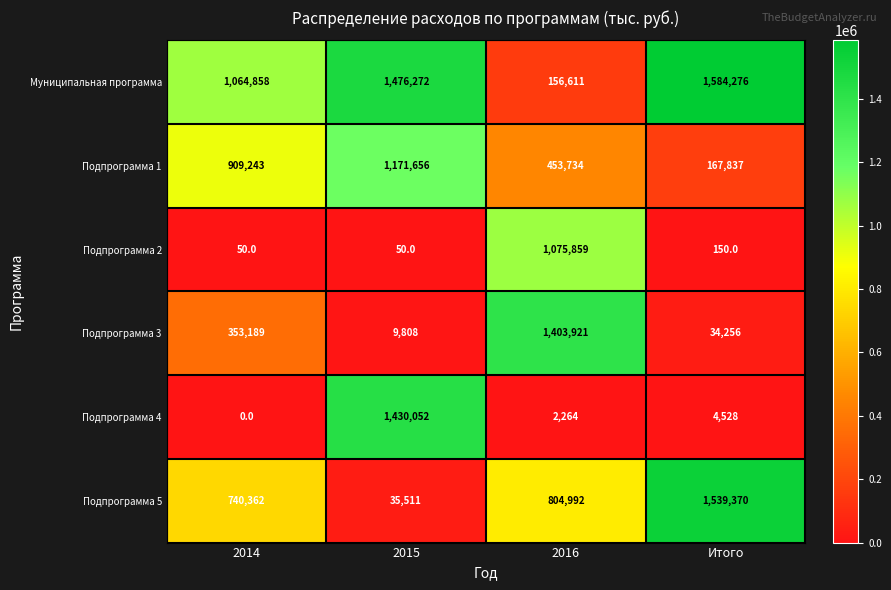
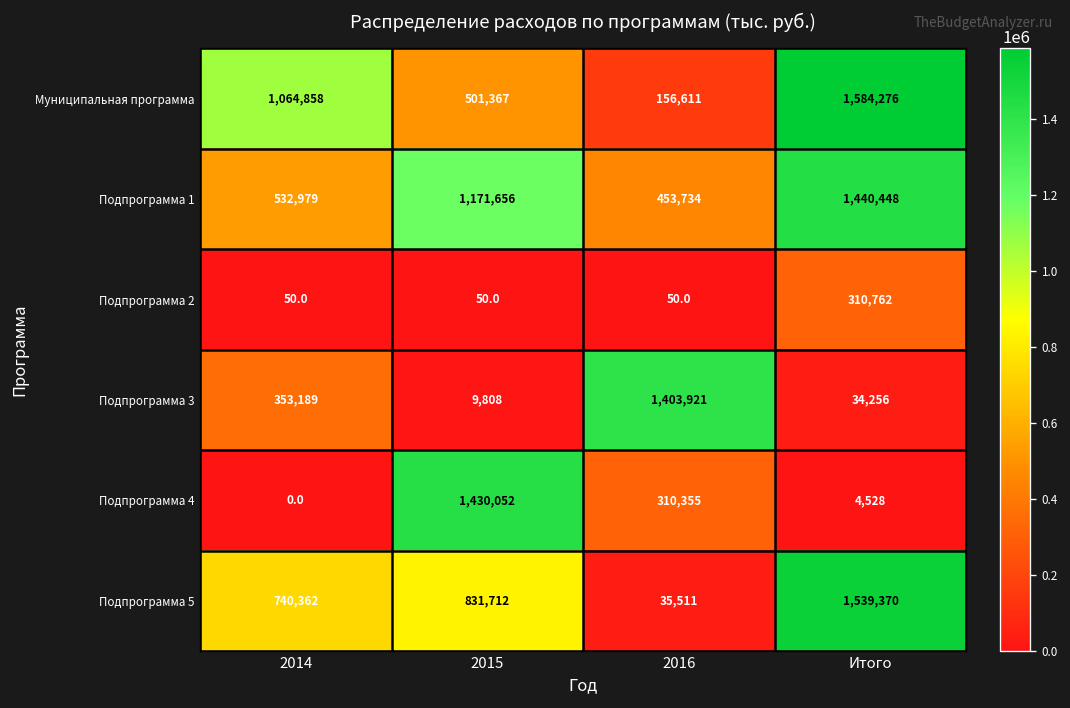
  {
    "Муниципальная программа": {
      "2014": "1,064,858",
-     "2015": "1,476,272",
+     "2015": "501,367",
      "2016": "156,611",
      "Итого": "1,584,276"
    },
    "Подпрограмма 1": {
-     "2014": "909,243",
+     "2014": "532,979",
      "2015": "1,171,656",
      "2016": "453,734",
-     "Итого": "167,837"
+     "Итого": "1,440,448"
    },
    "Подпрограмма 2": {
      "2014": "50.0",
      "2015": "50.0",
-     "2016": "1,075,859",
-     "Итого": "150.0"
+     "2016": "50.0",
+     "Итого": "310,762"
    },
    "Подпрограмма 3": {
      "2014": "353,189",
      "2015": "9,808",
      "2016": "1,403,921",
      "Итого": "34,256"
    },
    "Подпрограмма 4": {
      "2014": "0.0",
      "2015": "1,430,052",
-     "2016": "2,264",
+     "2016": "310,355",
      "Итого": "4,528"
    },
    "Подпрограмма 5": {
      "2014": "740,362",
-     "2015": "35,511",
-     "2016": "804,992",
+     "2015": "831,712",
+     "2016": "35,511",
      "Итого": "1,539,370"
    }
  }
